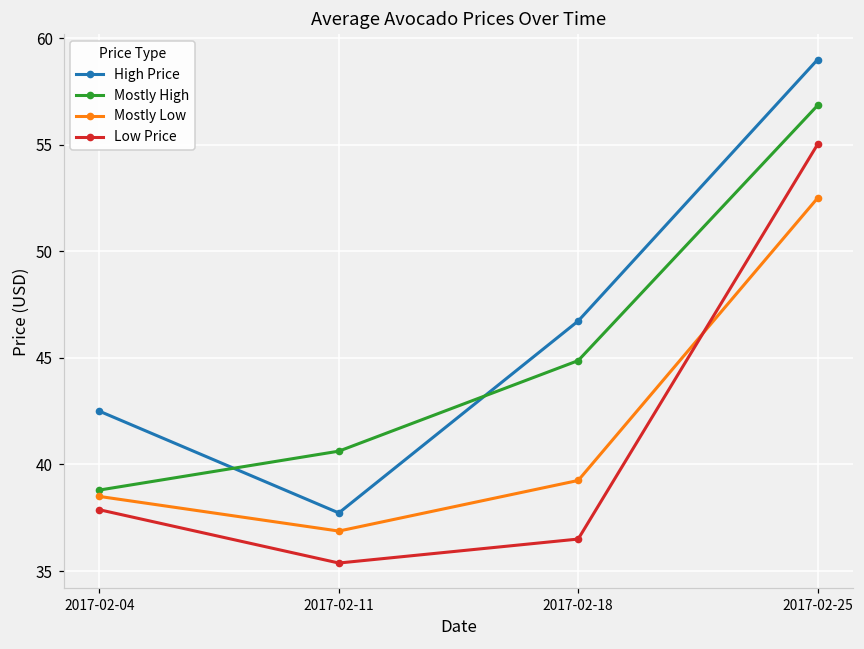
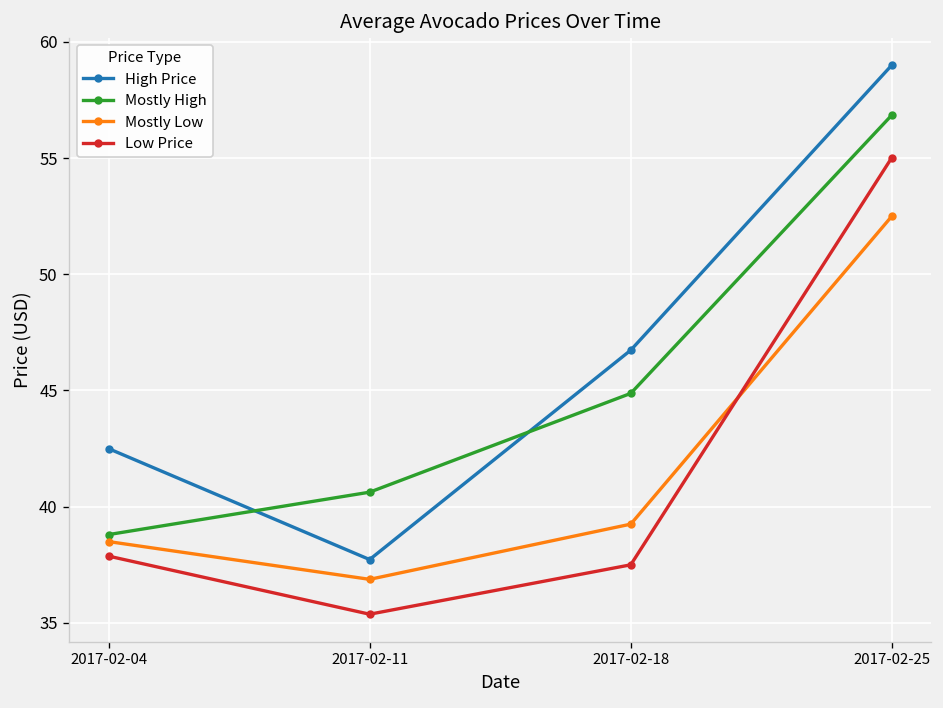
  {
    "High Price": {
      "2017-02-04": 42.5,
      "2017-02-11": 37.7,
      "2017-02-18": 46.7,
      "2017-02-25": 59.0
    },
    "Mostly High": {
      "2017-02-04": 38.8,
      "2017-02-11": 40.6,
      "2017-02-18": 44.9,
      "2017-02-25": 56.9
    },
    "Mostly Low": {
      "2017-02-04": 38.5,
      "2017-02-11": 36.9,
      "2017-02-18": 39.3,
      "2017-02-25": 52.5
    },
    "Low Price": {
      "2017-02-04": 37.9,
      "2017-02-11": 35.4,
-     "2017-02-18": 36.5,
+     "2017-02-18": 37.5,
      "2017-02-25": 55.0
    }
  }
